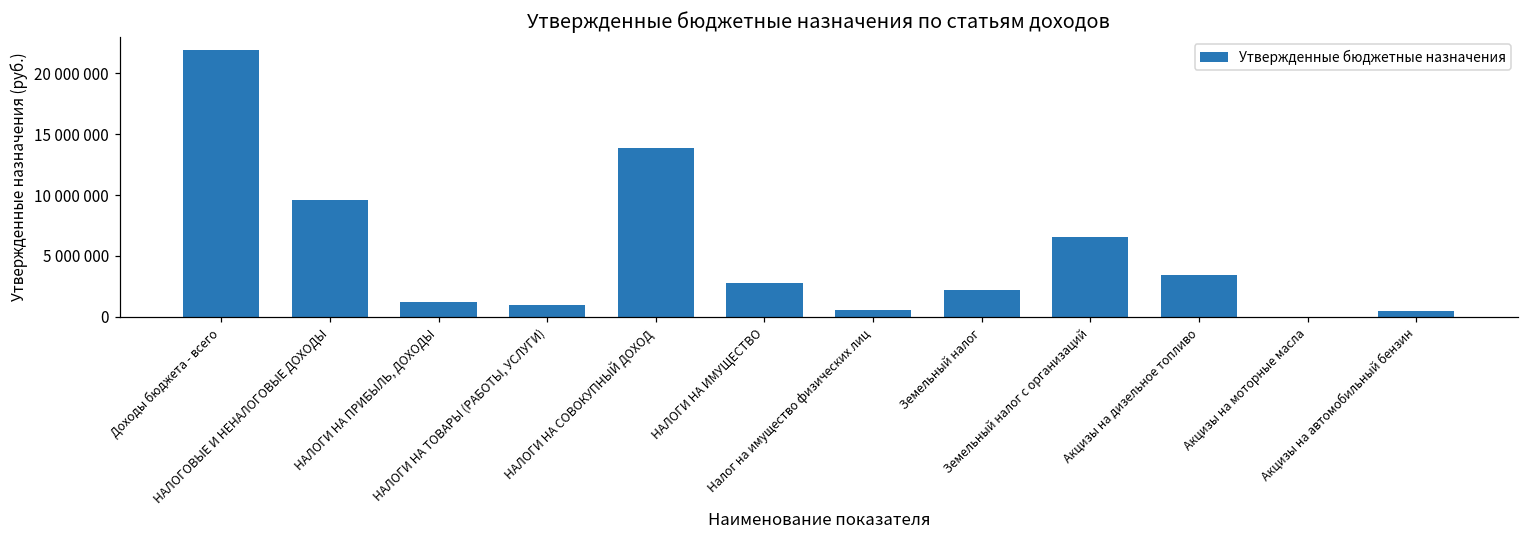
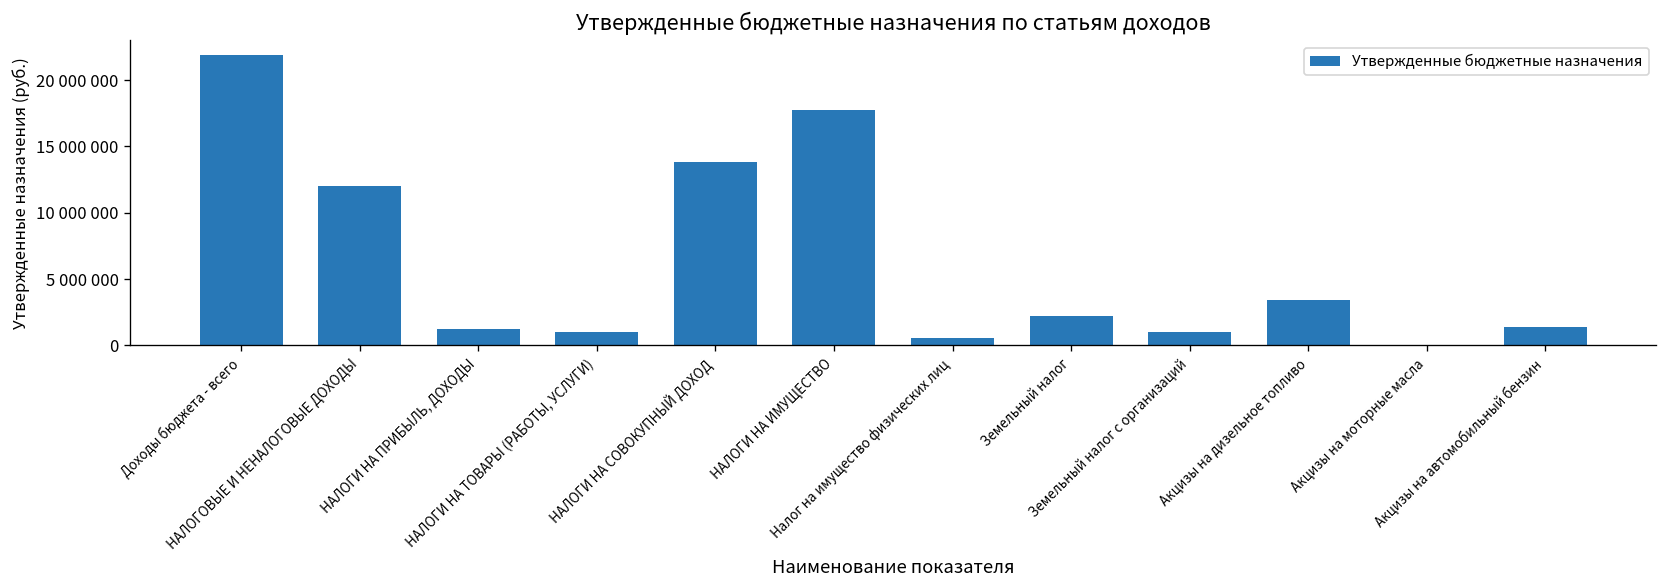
  {
    "Доходы бюджета - всего": 21900000,
-   "НАЛОГОВЫЕ И НЕНАЛОГОВЫЕ ДОХОДЫ": 9600000,
+   "НАЛОГОВЫЕ И НЕНАЛОГОВЫЕ ДОХОДЫ": 12000000,
    "НАЛОГИ НА ПРИБЫЛЬ, ДОХОДЫ": 1200000,
    "НАЛОГИ НА ТОВАРЫ (РАБОТЫ, УСЛУГИ)": 1000000,
    "НАЛОГИ НА СОВОКУПНЫЙ ДОХОД": 13800000,
-   "НАЛОГИ НА ИМУЩЕСТВО": 2700000,
+   "НАЛОГИ НА ИМУЩЕСТВО": 17700000,
    "Налог на имущество физических лиц": 500000,
    "Земельный налог": 2200000,
-   "Земельный налог с организаций": 6600000,
+   "Земельный налог с организаций": 1000000,
    "Акцизы на дизельное топливо": 3400000,
-   "Акцизы на автомобильный бензин": 400000
+   "Акцизы на автомобильный бензин": 1400000
  }
